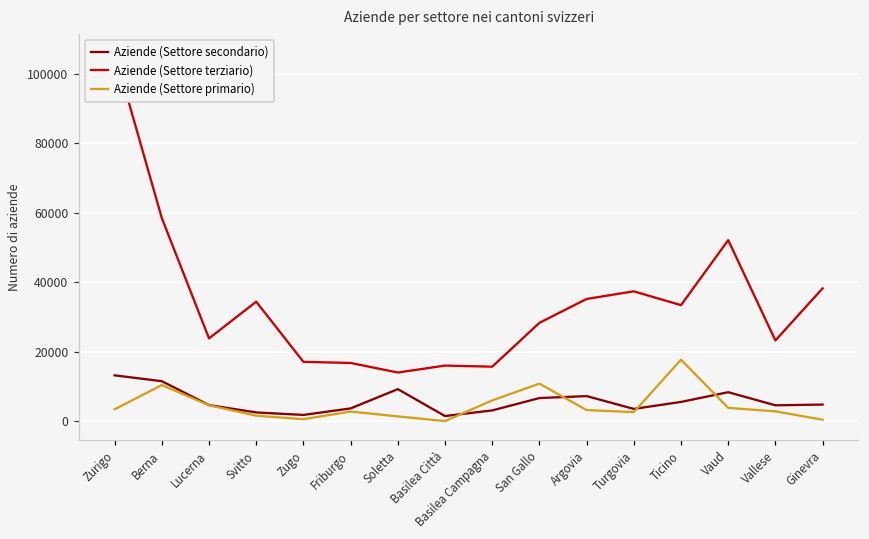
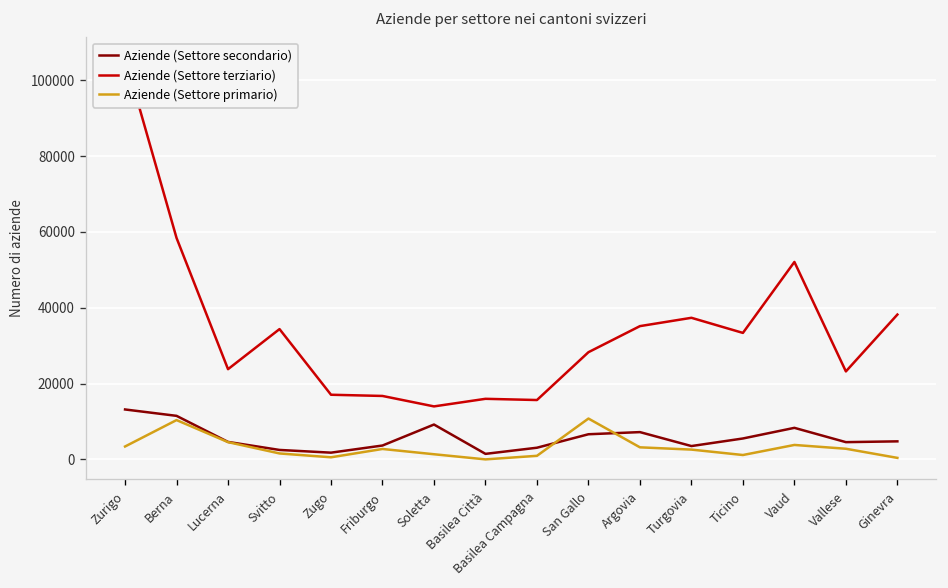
  {
    "Aziende (Settore secondario)": {
      "Zurigo": 13000,
      "Berna": 12000,
      "Svitto": 3000,
      "Zugo": 2000,
      "Friburgo": 4000,
      "Soletta": 9000,
      "Basilea Città": 1000,
      "Basilea Campagna": 3000,
      "San Gallo": 7000,
      "Argovia": 7000,
      "Turgovia": 4000,
      "Ticino": 6000,
      "Vaud": 8000,
      "Vallese": 5000,
      "Ginevra": 5000
    },
    "Aziende (Settore terziario)": {
      "Berna": 58000,
      "Lucerna": 24000,
      "Svitto": 34000,
      "Zugo": 17000,
      "Friburgo": 17000,
      "Soletta": 14000,
      "Basilea Città": 16000,
      "Basilea Campagna": 16000,
      "San Gallo": 28000,
      "Argovia": 35000,
      "Turgovia": 37000,
      "Ticino": 33000,
      "Vaud": 52000,
      "Vallese": 23000,
      "Ginevra": 38000
    },
    "Aziende (Settore primario)": {
      "Zurigo": 3000,
      "Berna": 10000,
      "Svitto": 2000,
      "Zugo": 1000,
      "Friburgo": 3000,
      "Soletta": 1000,
      "Basilea Città": 0,
-     "Basilea Campagna": 6000,
+     "Basilea Campagna": 1000,
      "San Gallo": 11000,
      "Argovia": 3000,
      "Turgovia": 3000,
-     "Ticino": 18000,
+     "Ticino": 1000,
      "Vaud": 4000,
      "Vallese": 3000,
      "Ginevra": 0
    }
  }
